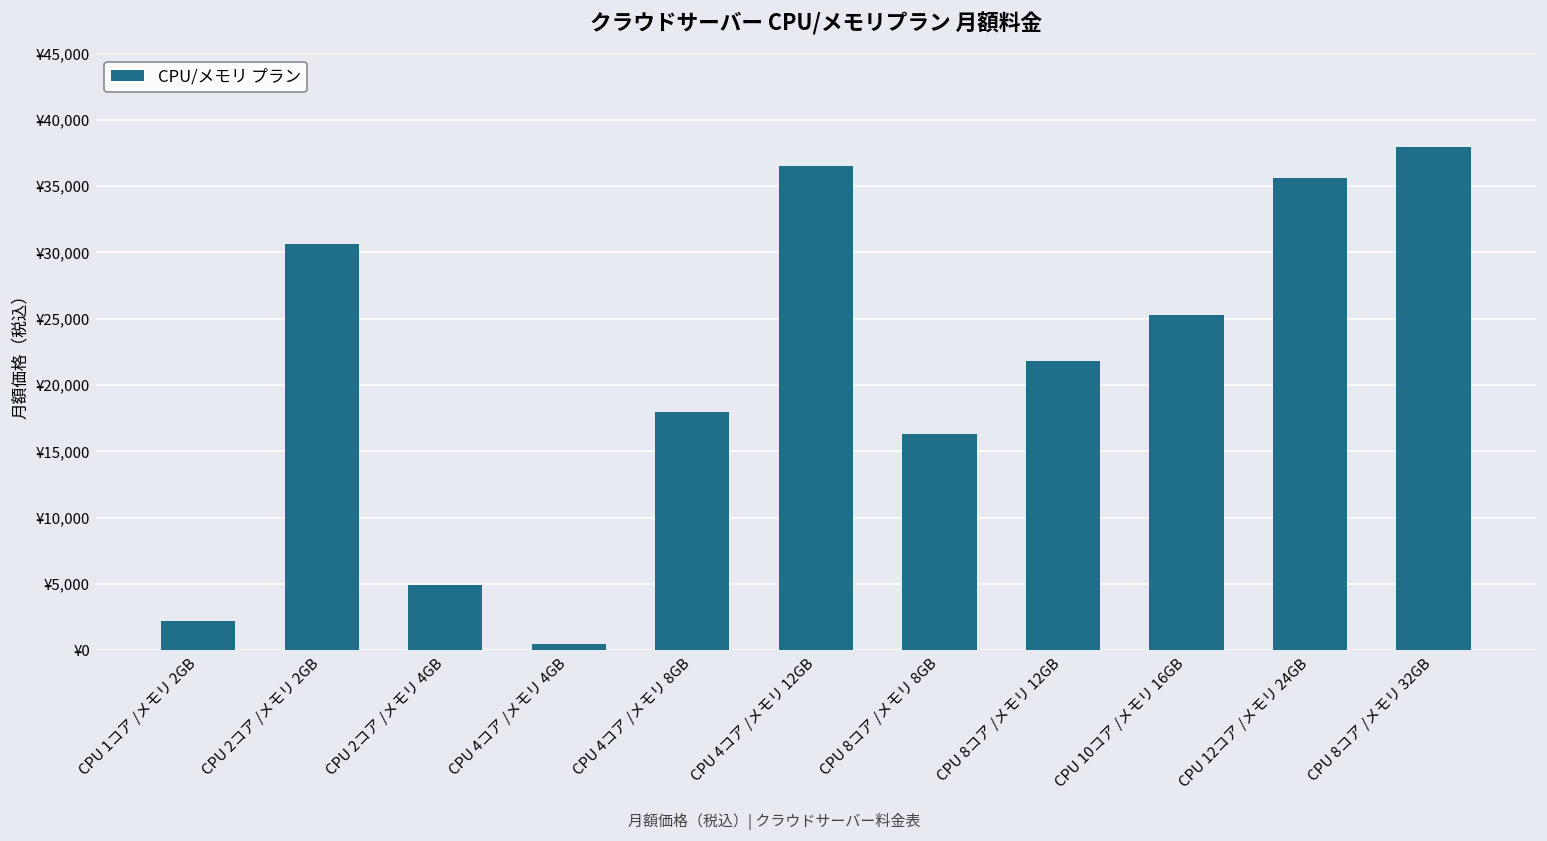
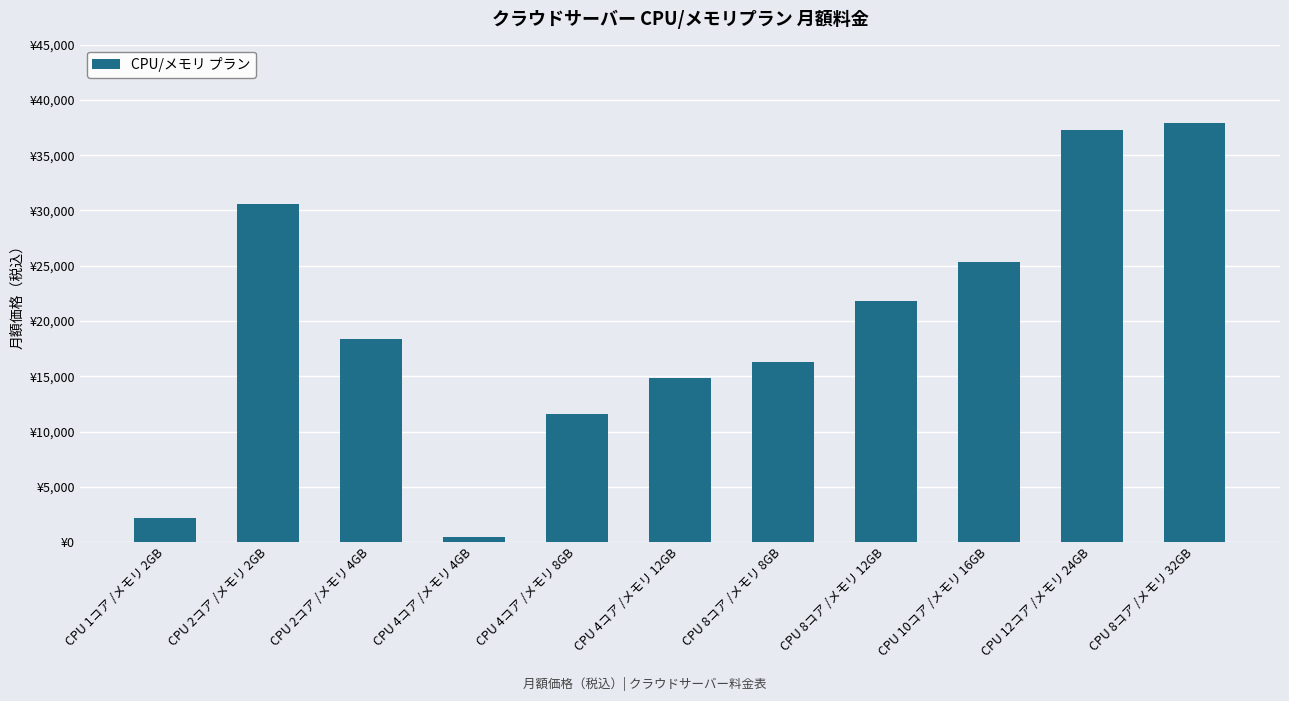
  {
    "CPU 1コア /メモリ 2GB": "¥2,200",
    "CPU 2コア /メモリ 2GB": "¥30,600",
-   "CPU 2コア /メモリ 4GB": "¥5,000",
+   "CPU 2コア /メモリ 4GB": "¥18,400",
    "CPU 4コア /メモリ 4GB": "¥500",
-   "CPU 4コア /メモリ 8GB": "¥17,900",
-   "CPU 4コア /メモリ 12GB": "¥36,500",
+   "CPU 4コア /メモリ 8GB": "¥11,600",
+   "CPU 4コア /メモリ 12GB": "¥14,900",
    "CPU 8コア /メモリ 8GB": "¥16,300",
    "CPU 8コア /メモリ 12GB": "¥21,800",
    "CPU 10コア /メモリ 16GB": "¥25,300",
-   "CPU 12コア /メモリ 24GB": "¥35,600",
+   "CPU 12コア /メモリ 24GB": "¥37,300",
    "CPU 8コア /メモリ 32GB": "¥38,000"
  }
